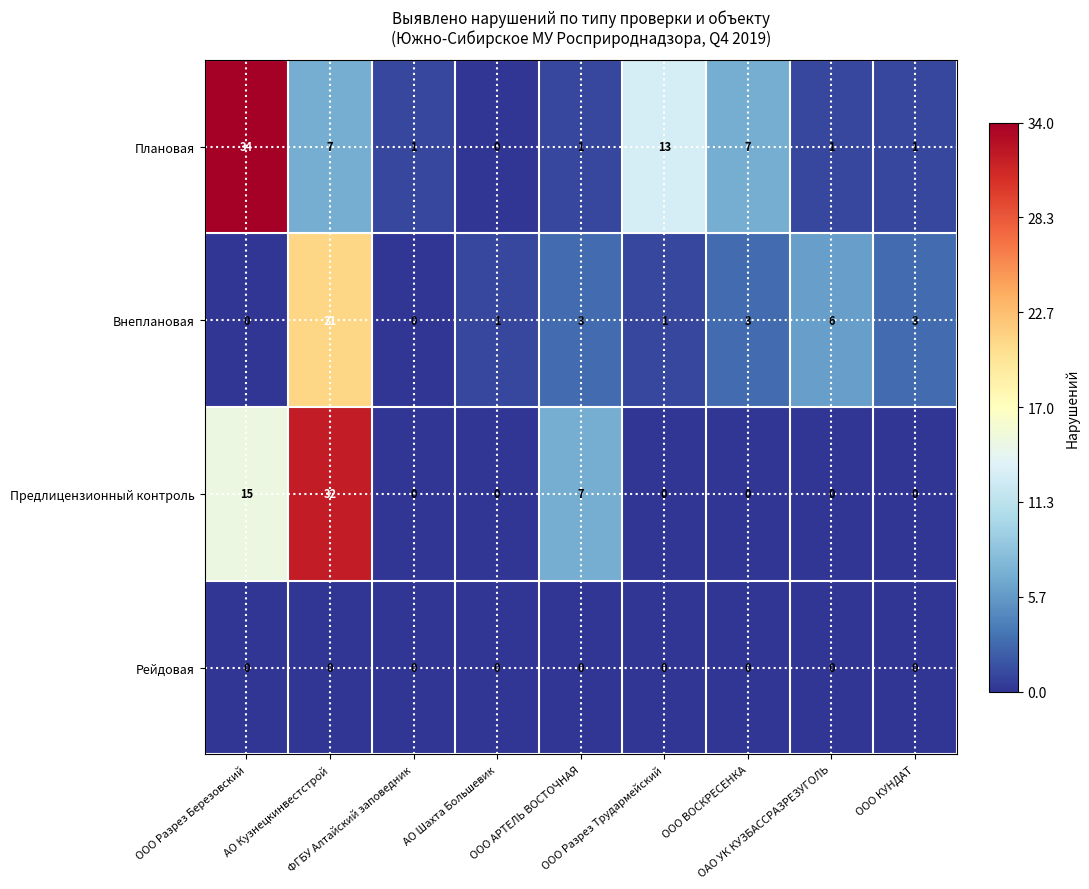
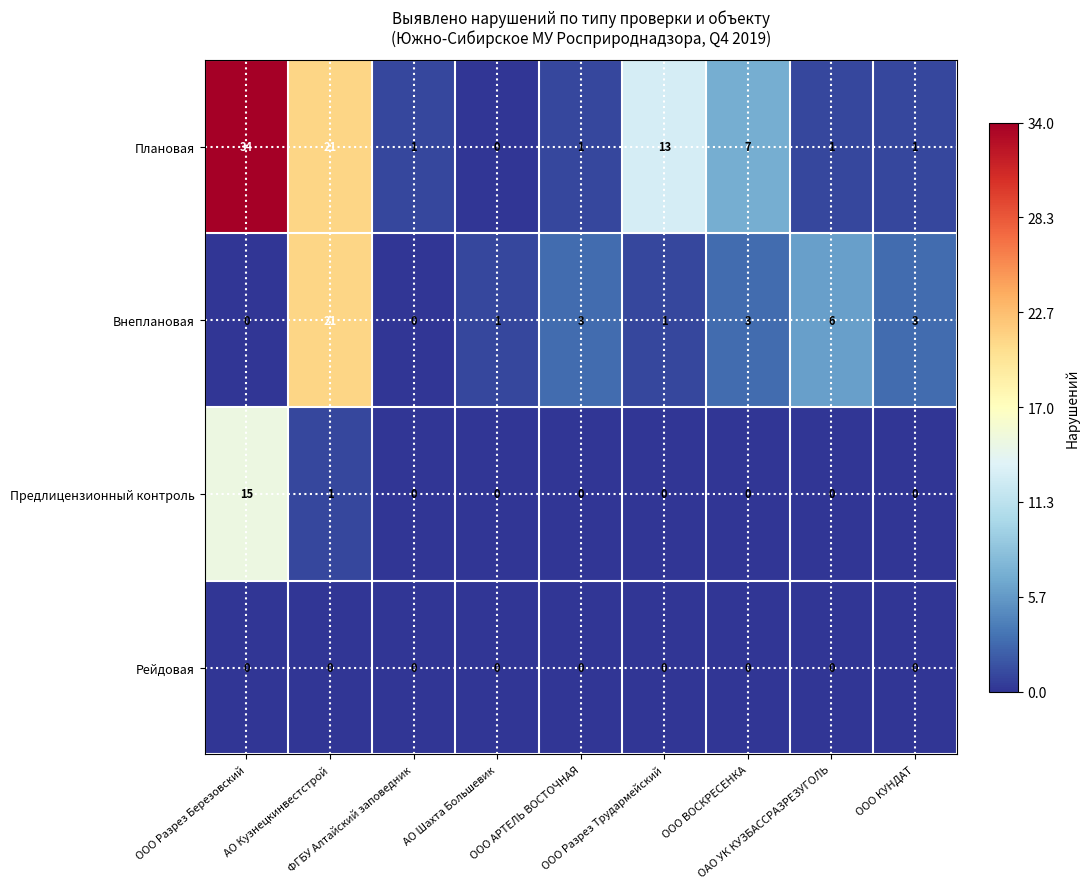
  {
    "Плановая": {
      "ООО Разрез Березовский": 34,
-     "АО Кузнецкинвестстрой": 7,
+     "АО Кузнецкинвестстрой": 21,
      "ФГБУ Алтайский заповедник": 1,
      "АО Шахта Большевик": 0,
      "ООО АРТЕЛЬ ВОСТОЧНАЯ": 1,
      "ООО Разрез Трудармейский": 13,
      "ООО ВОСКРЕСЕНКА": 7,
      "ОАО УК КУЗБАССРАЗРЕЗУГОЛЬ": 1,
      "ООО КУНДАТ": 1
    },
    "Внеплановая": {
      "ООО Разрез Березовский": 0,
      "АО Кузнецкинвестстрой": 21,
      "ФГБУ Алтайский заповедник": 0,
      "АО Шахта Большевик": 1,
      "ООО АРТЕЛЬ ВОСТОЧНАЯ": 3,
      "ООО Разрез Трудармейский": 1,
      "ООО ВОСКРЕСЕНКА": 3,
      "ОАО УК КУЗБАССРАЗРЕЗУГОЛЬ": 6,
      "ООО КУНДАТ": 3
    },
    "Предлицензионный контроль": {
      "ООО Разрез Березовский": 15,
-     "АО Кузнецкинвестстрой": 32,
+     "АО Кузнецкинвестстрой": 1,
      "ФГБУ Алтайский заповедник": 0,
      "АО Шахта Большевик": 0,
-     "ООО АРТЕЛЬ ВОСТОЧНАЯ": 7,
+     "ООО АРТЕЛЬ ВОСТОЧНАЯ": 0,
      "ООО Разрез Трудармейский": 0,
      "ООО ВОСКРЕСЕНКА": 0,
      "ОАО УК КУЗБАССРАЗРЕЗУГОЛЬ": 0,
      "ООО КУНДАТ": 0
    },
    "Рейдовая": {
      "ООО Разрез Березовский": 0,
      "АО Кузнецкинвестстрой": 0,
      "ФГБУ Алтайский заповедник": 0,
      "АО Шахта Большевик": 0,
      "ООО АРТЕЛЬ ВОСТОЧНАЯ": 0,
      "ООО Разрез Трудармейский": 0,
      "ООО ВОСКРЕСЕНКА": 0,
      "ОАО УК КУЗБАССРАЗРЕЗУГОЛЬ": 0,
      "ООО КУНДАТ": 0
    }
  }
